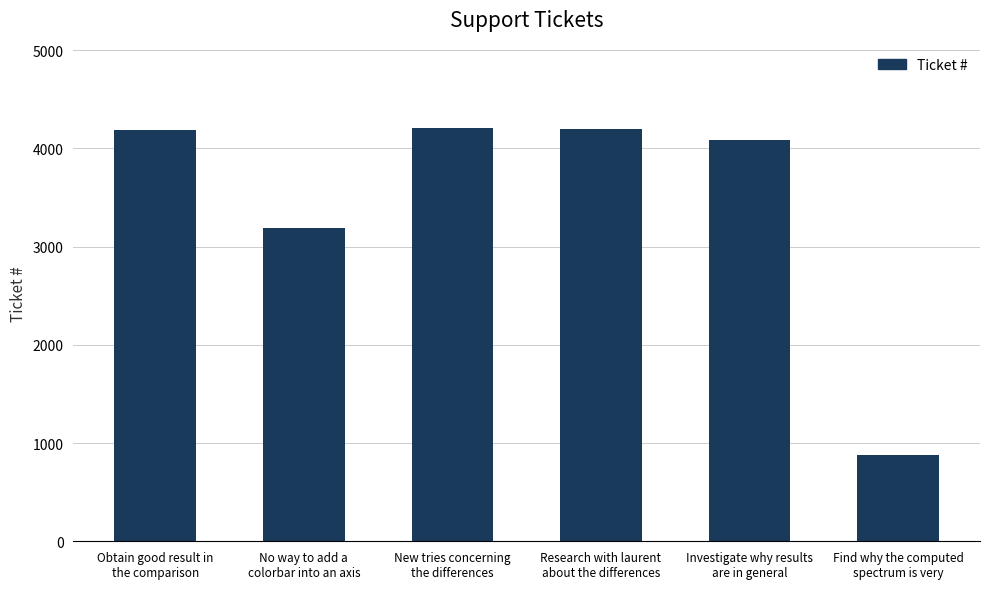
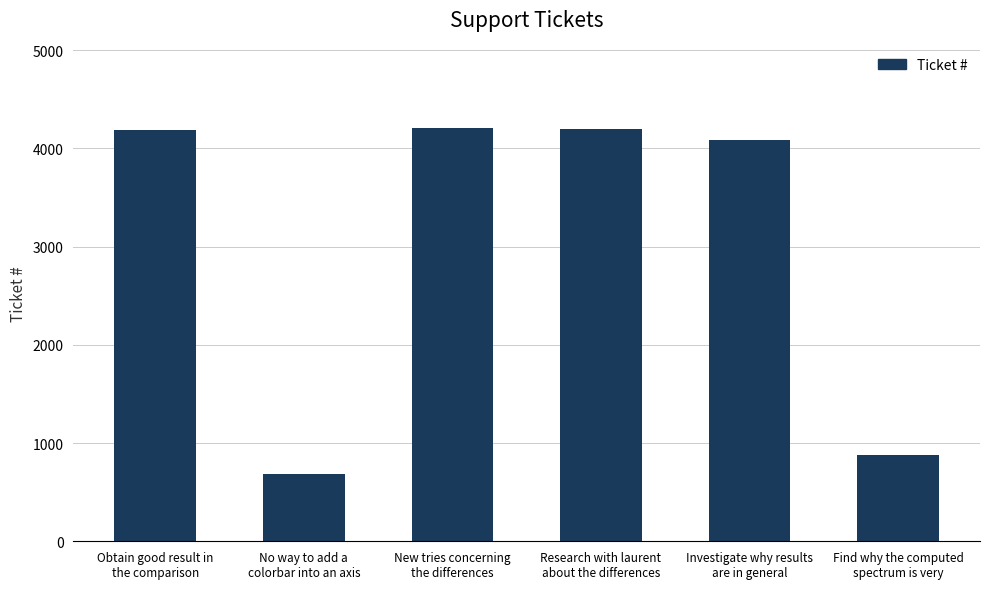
  {
    "Obtain good result in the comparison": 4200,
-   "No way to add a colorbar into an axis": 3200,
+   "No way to add a colorbar into an axis": 700,
    "New tries concerning the differences": 4200,
    "Research with laurent about the differences": 4200,
    "Investigate why results are in general": 4100,
    "Find why the computed spectrum is very": 900
  }
